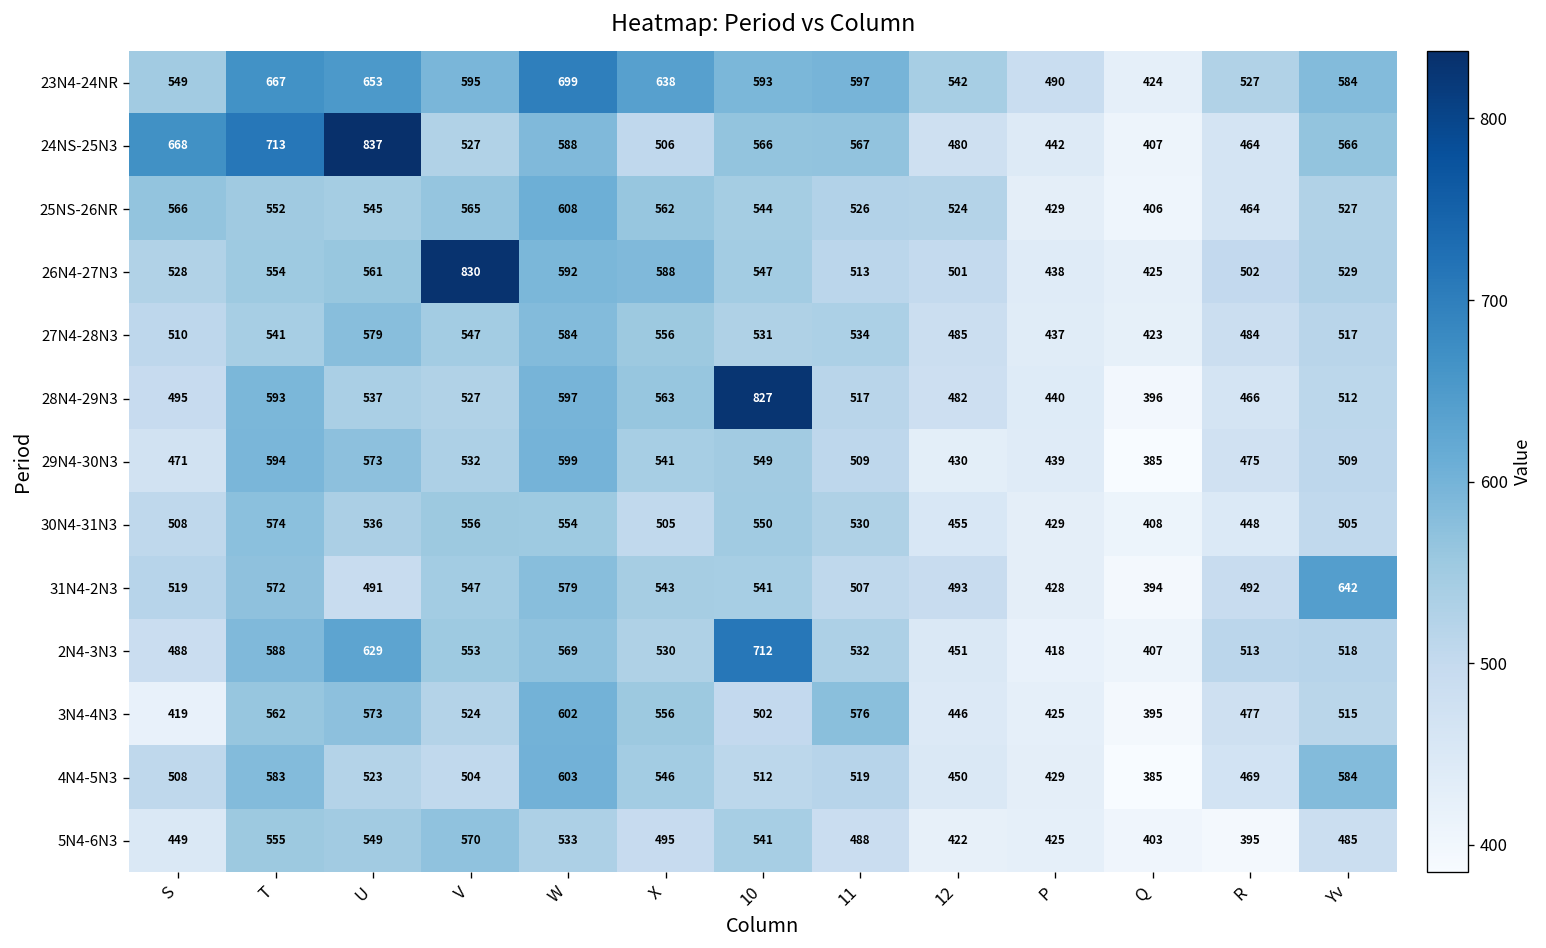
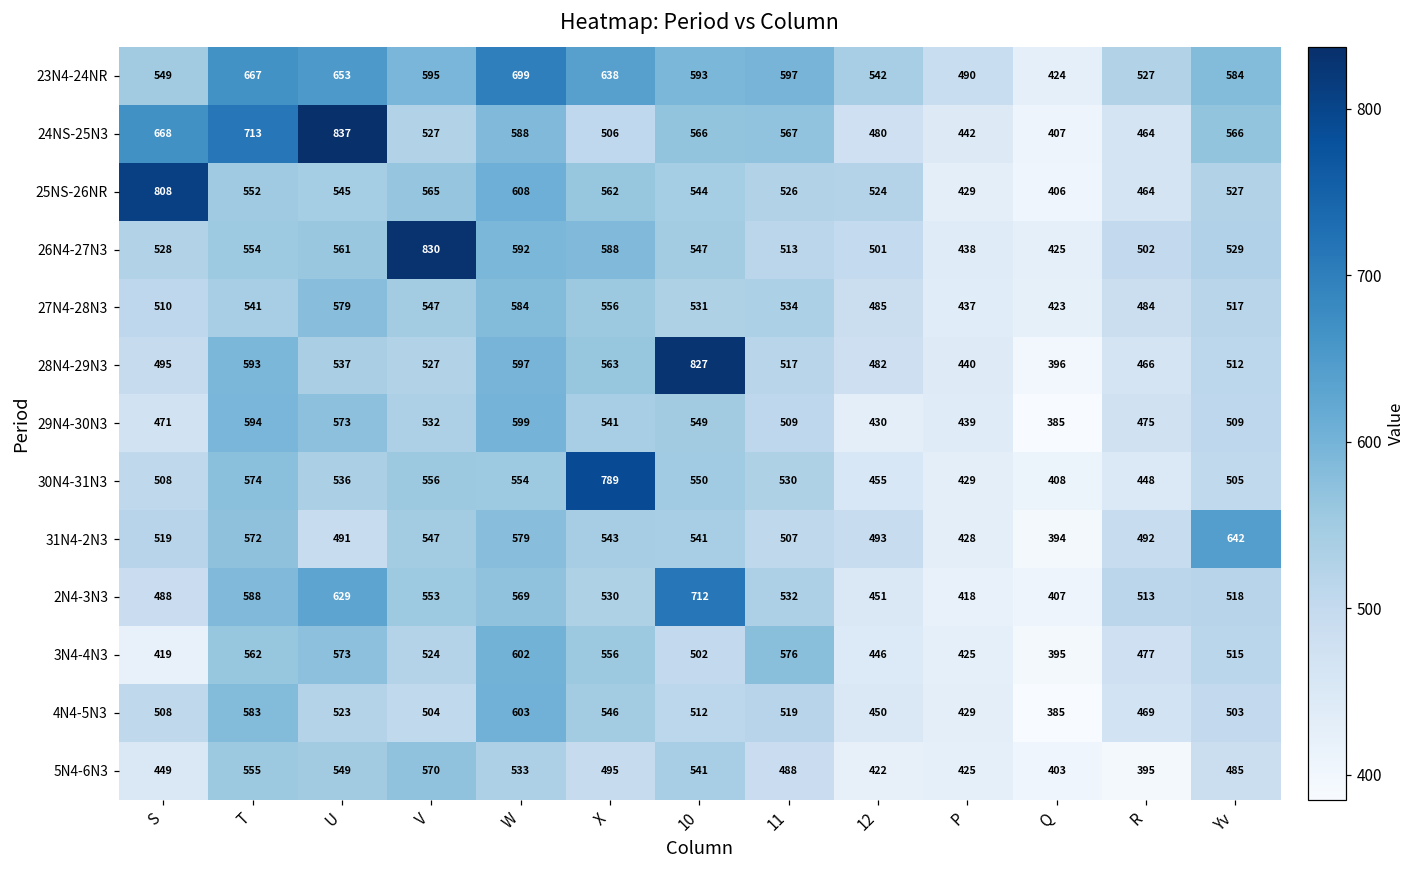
  {
    "23N4-24NR": {
      "S": 549,
      "T": 667,
      "U": 653,
      "V": 595,
      "W": 699,
      "X": 638,
      "10": 593,
      "11": 597,
      "12": 542,
      "P": 490,
      "Q": 424,
      "R": 527,
      "Yv": 584
    },
    "24NS-25N3": {
      "S": 668,
      "T": 713,
      "U": 837,
      "V": 527,
      "W": 588,
      "X": 506,
      "10": 566,
      "11": 567,
      "12": 480,
      "P": 442,
      "Q": 407,
      "R": 464,
      "Yv": 566
    },
    "25NS-26NR": {
-     "S": 566,
+     "S": 808,
      "T": 552,
      "U": 545,
      "V": 565,
      "W": 608,
      "X": 562,
      "10": 544,
      "11": 526,
      "12": 524,
      "P": 429,
      "Q": 406,
      "R": 464,
      "Yv": 527
    },
    "26N4-27N3": {
      "S": 528,
      "T": 554,
      "U": 561,
      "V": 830,
      "W": 592,
      "X": 588,
      "10": 547,
      "11": 513,
      "12": 501,
      "P": 438,
      "Q": 425,
      "R": 502,
      "Yv": 529
    },
    "27N4-28N3": {
      "S": 510,
      "T": 541,
      "U": 579,
      "V": 547,
      "W": 584,
      "X": 556,
      "10": 531,
      "11": 534,
      "12": 485,
      "P": 437,
      "Q": 423,
      "R": 484,
      "Yv": 517
    },
    "28N4-29N3": {
      "S": 495,
      "T": 593,
      "U": 537,
      "V": 527,
      "W": 597,
      "X": 563,
      "10": 827,
      "11": 517,
      "12": 482,
      "P": 440,
      "Q": 396,
      "R": 466,
      "Yv": 512
    },
    "29N4-30N3": {
      "S": 471,
      "T": 594,
      "U": 573,
      "V": 532,
      "W": 599,
      "X": 541,
      "10": 549,
      "11": 509,
      "12": 430,
      "P": 439,
      "Q": 385,
      "R": 475,
      "Yv": 509
    },
    "30N4-31N3": {
      "S": 508,
      "T": 574,
      "U": 536,
      "V": 556,
      "W": 554,
-     "X": 505,
+     "X": 789,
      "10": 550,
      "11": 530,
      "12": 455,
      "P": 429,
      "Q": 408,
      "R": 448,
      "Yv": 505
    },
    "31N4-2N3": {
      "S": 519,
      "T": 572,
      "U": 491,
      "V": 547,
      "W": 579,
      "X": 543,
      "10": 541,
      "11": 507,
      "12": 493,
      "P": 428,
      "Q": 394,
      "R": 492,
      "Yv": 642
    },
    "2N4-3N3": {
      "S": 488,
      "T": 588,
      "U": 629,
      "V": 553,
      "W": 569,
      "X": 530,
      "10": 712,
      "11": 532,
      "12": 451,
      "P": 418,
      "Q": 407,
      "R": 513,
      "Yv": 518
    },
    "3N4-4N3": {
      "S": 419,
      "T": 562,
      "U": 573,
      "V": 524,
      "W": 602,
      "X": 556,
      "10": 502,
      "11": 576,
      "12": 446,
      "P": 425,
      "Q": 395,
      "R": 477,
      "Yv": 515
    },
    "4N4-5N3": {
      "S": 508,
      "T": 583,
      "U": 523,
      "V": 504,
      "W": 603,
      "X": 546,
      "10": 512,
      "11": 519,
      "12": 450,
      "P": 429,
      "Q": 385,
      "R": 469,
-     "Yv": 584
+     "Yv": 503
    },
    "5N4-6N3": {
      "S": 449,
      "T": 555,
      "U": 549,
      "V": 570,
      "W": 533,
      "X": 495,
      "10": 541,
      "11": 488,
      "12": 422,
      "P": 425,
      "Q": 403,
      "R": 395,
      "Yv": 485
    }
  }
